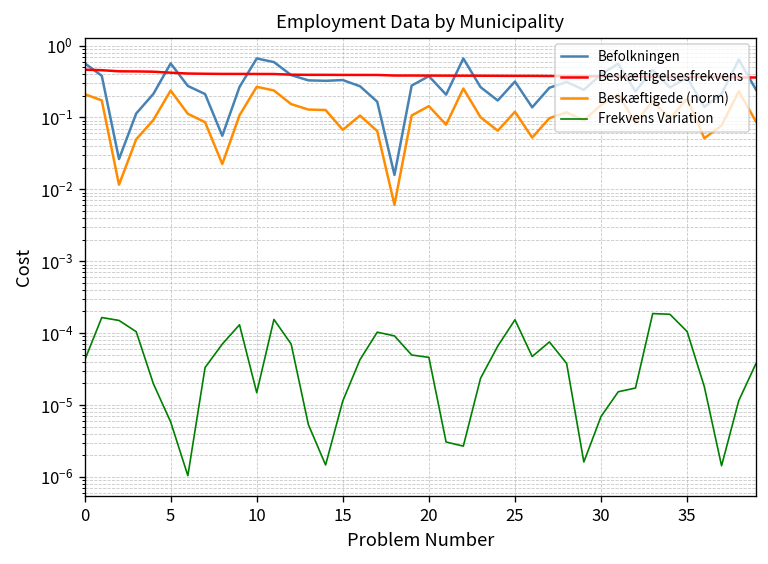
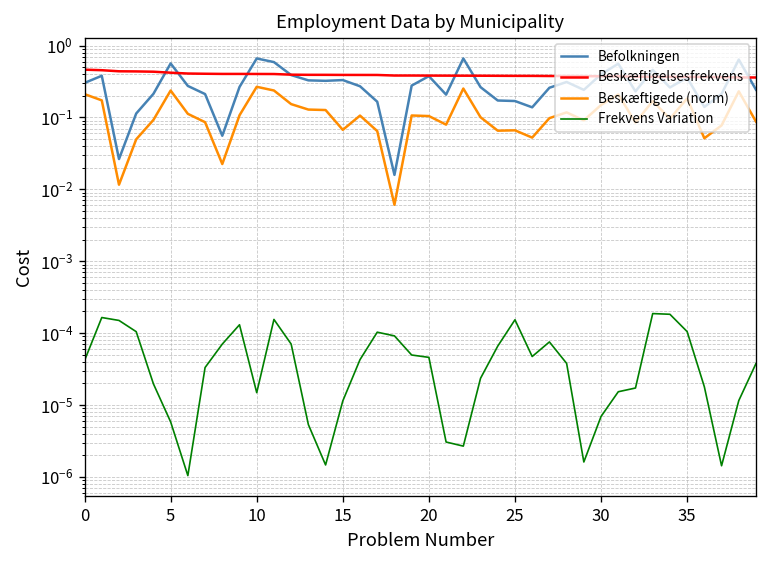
  {
    "Befolkningen": {
-     "0": 0.6,
+     "0": 0.3,
      "5": 0.6,
      "10": 0.7,
      "15": 0.3,
-     "25": 0.3
+     "25": 0.17
    },
    "Beskæftigelsesfrekvens": {
      "0": 0.5,
      "5": 0.4,
      "10": 0.4,
      "15": 0.4,
      "25": 0.4
    },
    "Beskæftigede (norm)": {
      "0": 0.21,
      "5": 0.24,
      "10": 0.3,
      "15": 0.07,
-     "20": 0.14,
-     "25": 0.12
+     "20": 0.10,
+     "25": 0.07
    },
    "Frekvens Variation": {
      "0": 0.00004,
      "5": 0.000006,
      "10": 0.000015,
      "15": 0.000011,
      "20": 0.00005,
      "25": 0.00015,
      "30": 0.000007,
      "35": 0.00010
    }
  }
